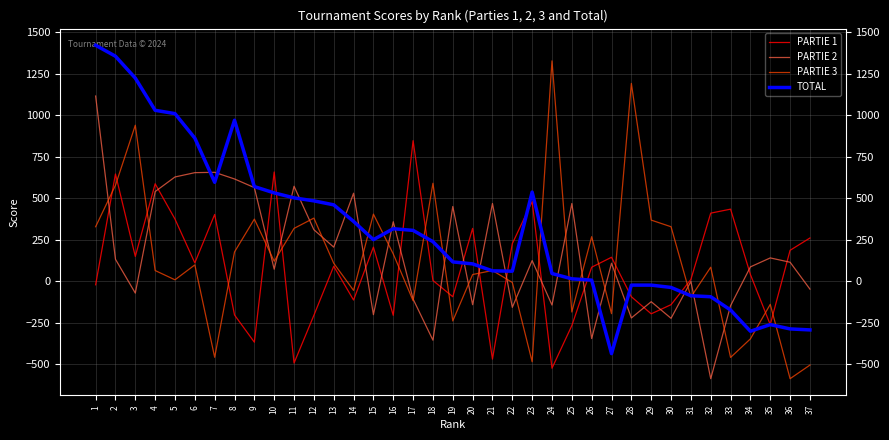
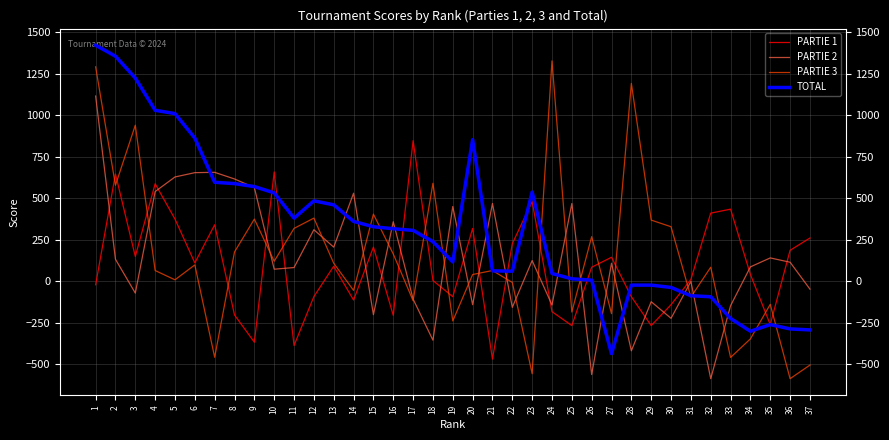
  {
    "PARTIE 1": {
      "1": -20,
      "2": 650,
      "3": 150,
      "4": 590,
      "5": 370,
-     "7": 400,
+     "7": 340,
      "8": -200,
      "9": -370,
      "10": 660,
-     "11": -490,
-     "12": -210,
+     "11": -390,
+     "12": -90,
      "13": 90,
      "14": -110,
      "15": 210,
      "16": -210,
      "17": 850,
      "18": 0,
      "19": -90,
      "20": 320,
      "21": -470,
      "22": 230,
      "23": 480,
-     "24": -530,
+     "24": -180,
      "25": -270,
      "26": 80,
      "27": 140,
      "28": -90,
-     "29": -200,
+     "29": -270,
      "30": -140,
      "32": 410,
      "33": 430,
      "34": 40,
      "36": 190,
      "37": 260
    },
    "PARTIE 2": {
      "1": 1120,
      "2": 130,
      "3": -70,
      "4": 540,
      "5": 630,
      "6": 650,
      "7": 660,
      "8": 620,
      "10": 70,
-     "11": 570,
+     "11": 80,
      "12": 310,
      "13": 210,
      "14": 530,
      "15": -200,
      "16": 360,
      "18": -360,
      "19": 450,
      "20": -140,
      "21": 470,
      "22": -160,
      "23": 120,
      "24": -140,
      "25": 470,
-     "26": -350,
+     "26": -560,
      "27": 110,
-     "28": -220,
+     "28": -420,
      "29": -120,
      "30": -220,
      "32": -590,
      "33": -150,
      "34": 90,
      "35": 140,
      "36": 110,
      "37": -50
    },
    "PARTIE 3": {
-     "1": 330,
+     "1": 1290,
      "2": 580,
      "3": 940,
      "4": 60,
      "5": 10,
      "7": -460,
      "8": 180,
      "9": 370,
      "10": 120,
      "11": 320,
      "12": 380,
      "13": 110,
      "14": -60,
      "15": 400,
      "16": 160,
      "18": 590,
      "19": -240,
      "20": 40,
      "22": -10,
-     "23": -490,
+     "23": -560,
      "24": 1330,
      "25": -190,
      "26": 270,
      "27": -200,
      "28": 1190,
      "29": 370,
      "30": 330,
      "32": 80,
      "33": -460,
      "34": -350,
      "35": -140,
      "36": -590,
      "37": -510
    },
    "TOTAL": {
      "2": 1360,
      "3": 1220,
      "4": 1030,
      "5": 1010,
      "6": 860,
      "7": 600,
-     "8": 970,
+     "8": 590,
      "10": 530,
-     "11": 500,
+     "11": 380,
      "12": 480,
      "13": 460,
      "14": 360,
-     "15": 250,
+     "15": 330,
      "16": 320,
      "17": 310,
      "18": 240,
      "19": 120,
-     "20": 100,
+     "20": 850,
      "22": 60,
      "23": 540,
      "24": 50,
      "25": 10,
      "26": 10,
      "27": -440,
      "28": -20,
      "29": -20,
      "30": -40,
      "32": -90,
-     "33": -170,
+     "33": -230,
      "34": -300,
      "36": -290,
      "37": -290
    }
  }
